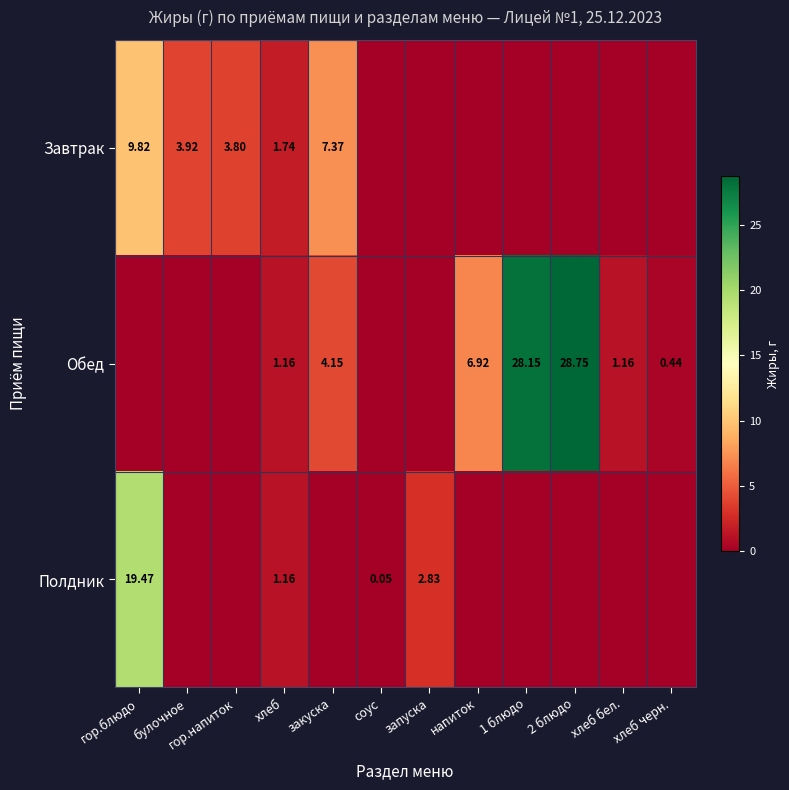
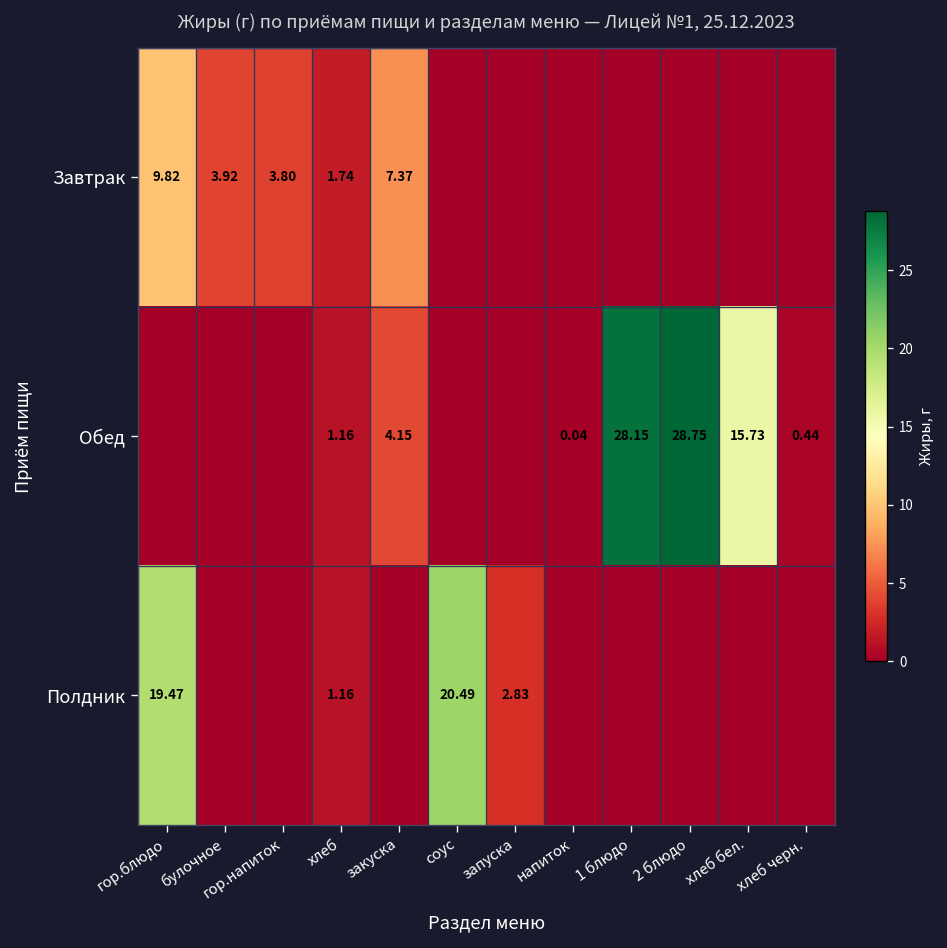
  {
    "Завтрак": {
      "гор.блюдо": 9.82,
      "булочное": 3.92,
      "гор.напиток": 3.80,
      "хлеб": 1.74,
      "закуска": 7.37
    },
    "Обед": {
      "хлеб": 1.16,
      "закуска": 4.15,
-     "напиток": 6.92,
+     "напиток": 0.04,
      "1 блюдо": 28.15,
      "2 блюдо": 28.75,
-     "хлеб бел.": 1.16,
+     "хлеб бел.": 15.73,
      "хлеб черн.": 0.44
    },
    "Полдник": {
      "гор.блюдо": 19.47,
      "хлеб": 1.16,
-     "соус": 0.05,
+     "соус": 20.49,
      "запуска": 2.83
    }
  }
